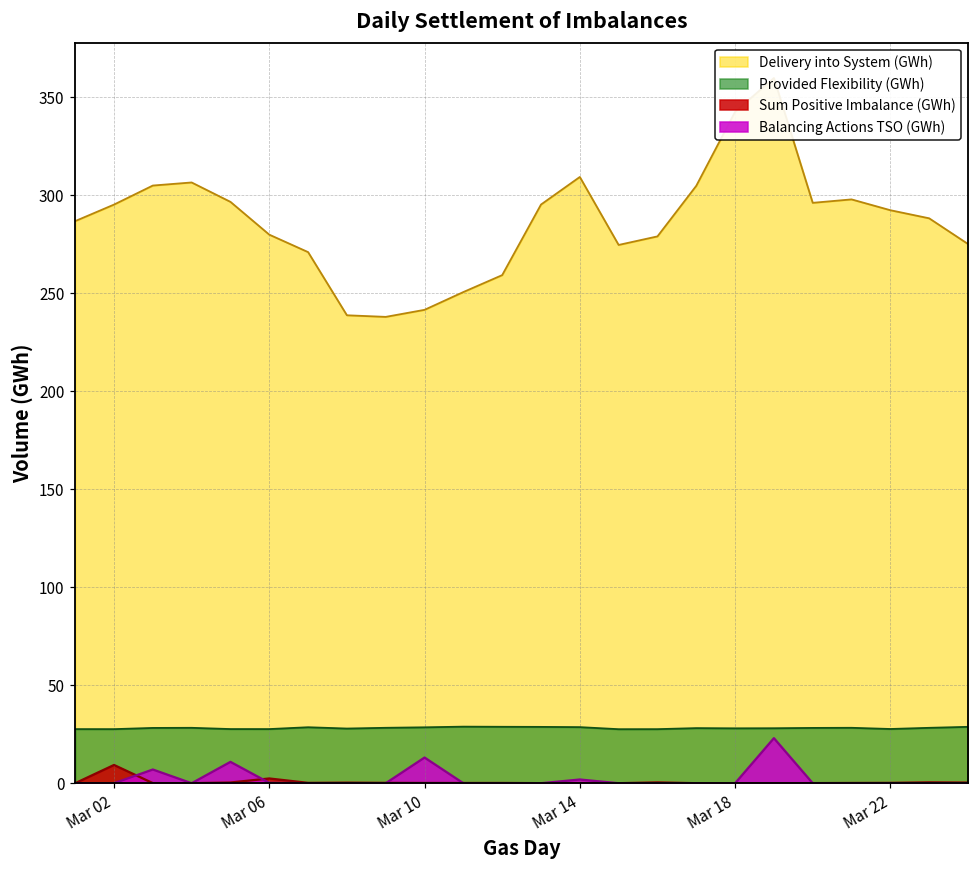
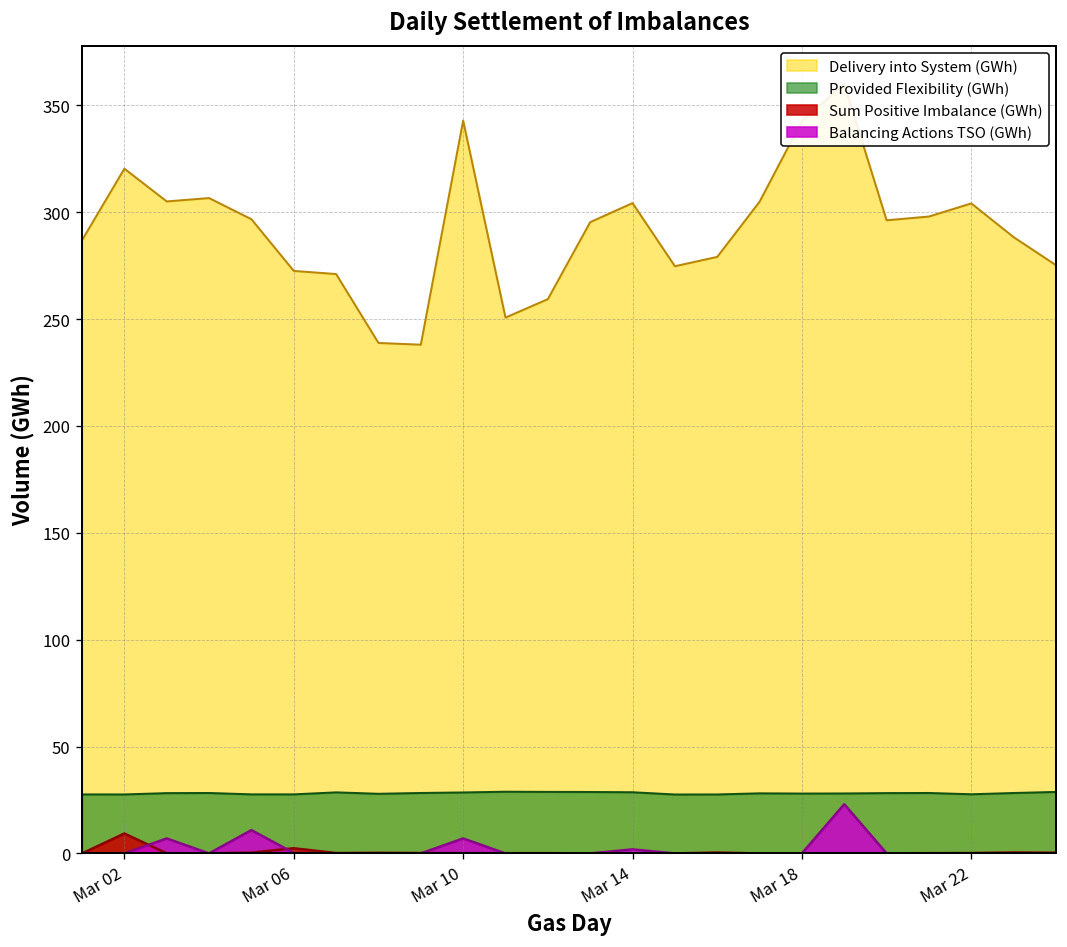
  {
    "Delivery into System (GWh)": {
-     "Mar 02": 295,
-     "Mar 06": 280,
-     "Mar 10": 242,
-     "Mar 14": 309,
-     "Mar 22": 292
+     "Mar 02": 320,
+     "Mar 06": 273,
+     "Mar 10": 343,
+     "Mar 14": 304,
+     "Mar 22": 304
    },
    "Provided Flexibility (GWh)": {
      "Mar 02": 28,
      "Mar 06": 28,
      "Mar 10": 29,
      "Mar 14": 29,
      "Mar 18": 28,
      "Mar 22": 28
    },
    "Sum Positive Imbalance (GWh)": {
      "Mar 02": 9,
      "Mar 06": 2,
      "Mar 10": 0,
      "Mar 14": 0
    },
    "Balancing Actions TSO (GWh)": {
      "Mar 02": 0,
      "Mar 06": 0,
-     "Mar 10": 13,
+     "Mar 10": 7,
      "Mar 14": 2
    }
  }
